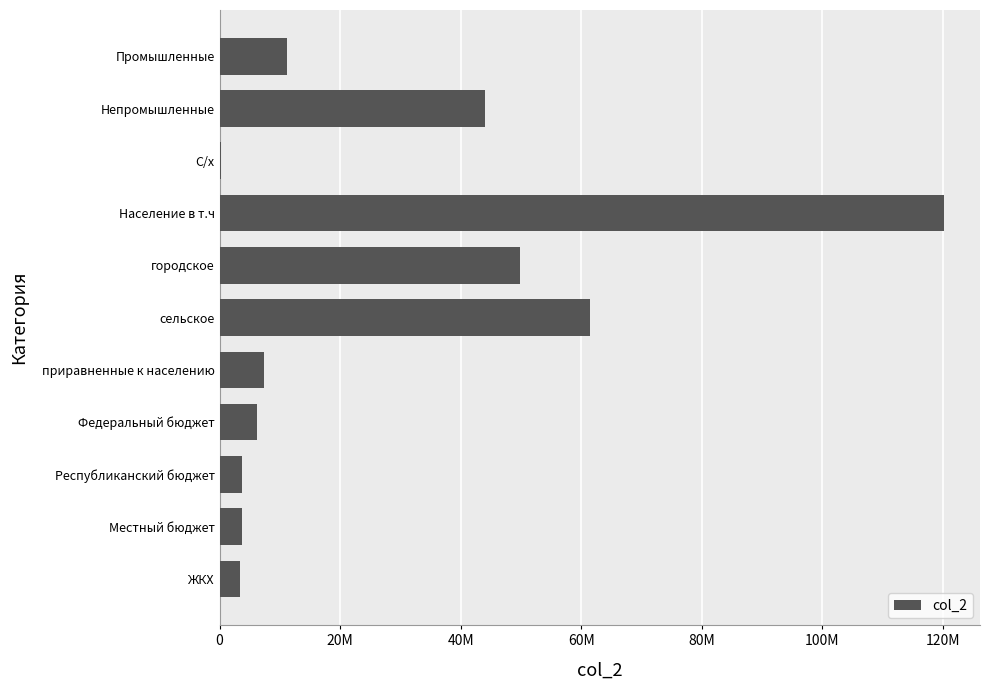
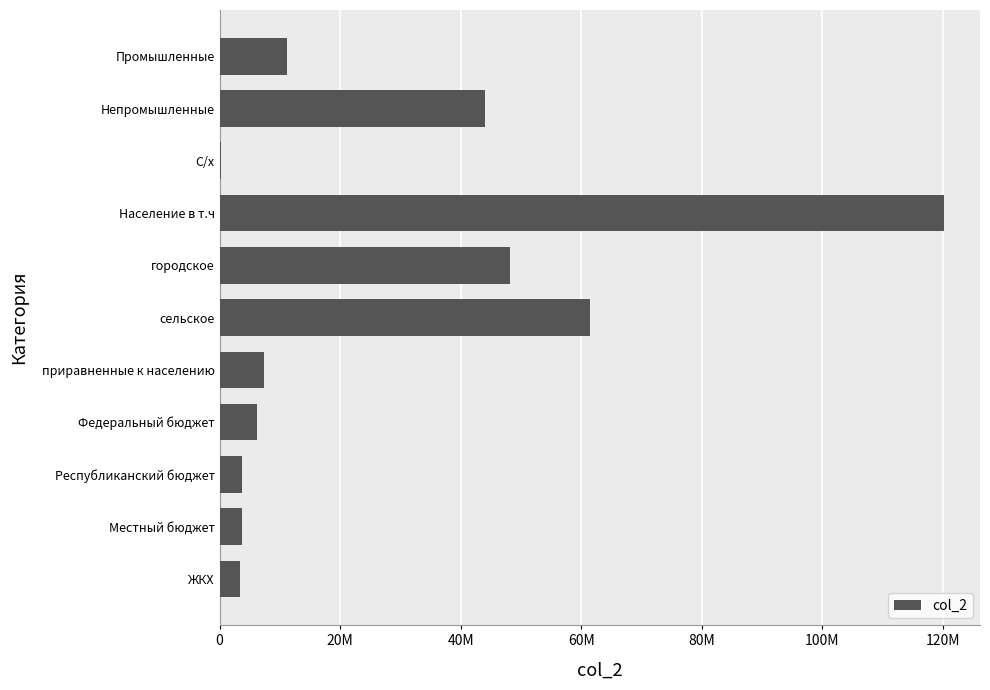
  {
    "Промышленные": 11000000,
    "Непромышленные": 44000000,
    "Население в т.ч": 120000000,
-   "городское": 50000000,
+   "городское": 48000000,
    "сельское": 61000000,
    "приравненные к населению": 7000000,
    "Федеральный бюджет": 6000000,
    "Республиканский бюджет": 4000000,
    "Местный бюджет": 4000000,
    "ЖКХ": 3000000
  }
